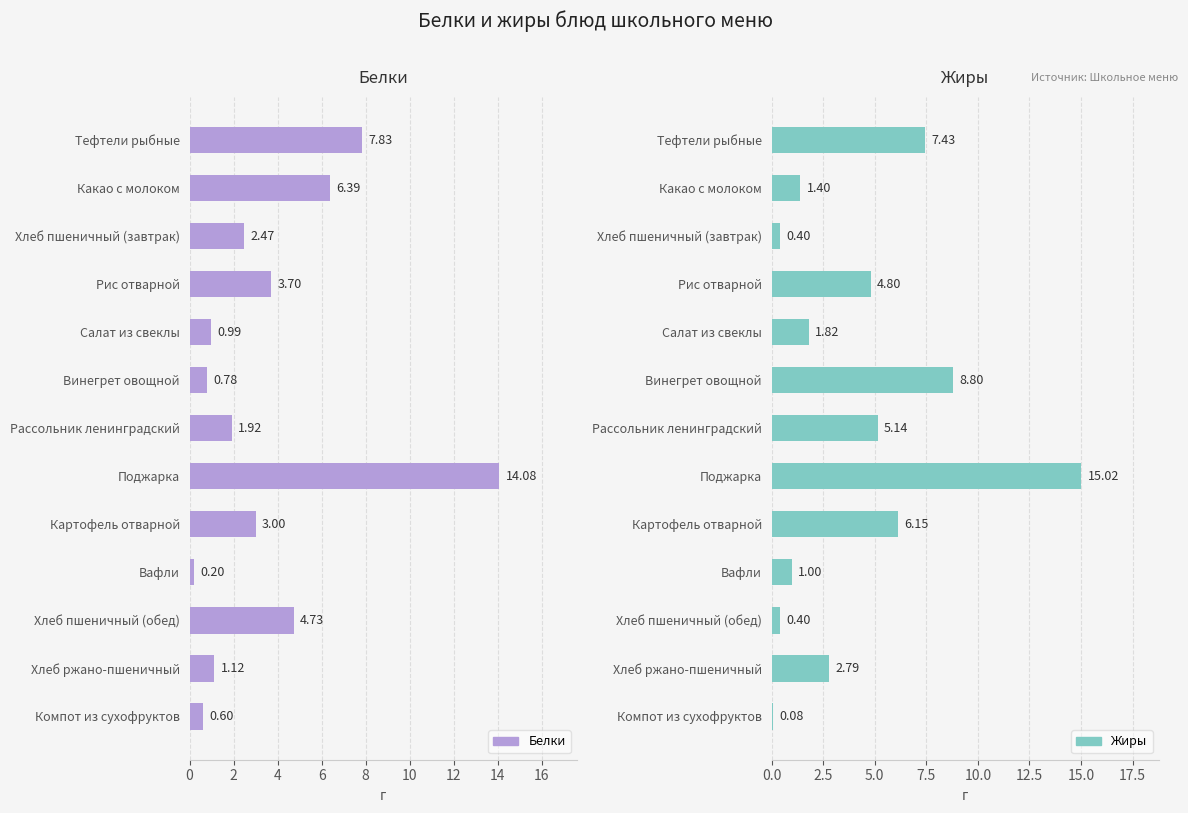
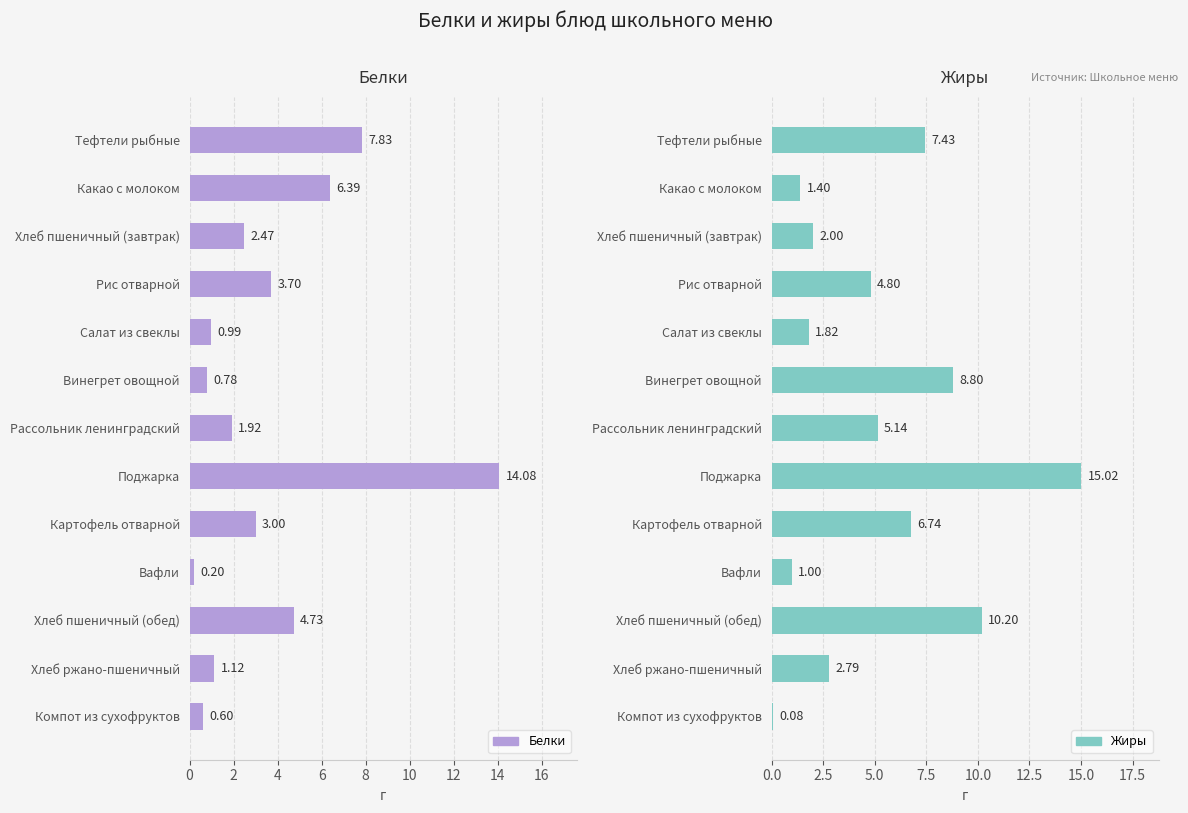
  {
    "Белки": {
      "Тефтели рыбные": 7.83,
      "Какао с молоком": 6.39,
      "Хлеб пшеничный (завтрак)": 2.47,
      "Рис отварной": 3.70,
      "Салат из свеклы": 0.99,
      "Винегрет овощной": 0.78,
      "Рассольник ленинградский": 1.92,
      "Поджарка": 14.08,
      "Картофель отварной": 3.00,
      "Вафли": 0.20,
      "Хлеб пшеничный (обед)": 4.73,
      "Хлеб ржано-пшеничный": 1.12,
      "Компот из сухофруктов": 0.60
    },
    "Жиры": {
      "Тефтели рыбные": 7.43,
      "Какао с молоком": 1.40,
-     "Хлеб пшеничный (завтрак)": 0.40,
+     "Хлеб пшеничный (завтрак)": 2.00,
      "Рис отварной": 4.80,
      "Салат из свеклы": 1.82,
      "Винегрет овощной": 8.80,
      "Рассольник ленинградский": 5.14,
      "Поджарка": 15.02,
-     "Картофель отварной": 6.15,
+     "Картофель отварной": 6.74,
      "Вафли": 1.00,
-     "Хлеб пшеничный (обед)": 0.40,
+     "Хлеб пшеничный (обед)": 10.20,
      "Хлеб ржано-пшеничный": 2.79,
      "Компот из сухофруктов": 0.08
    }
  }
